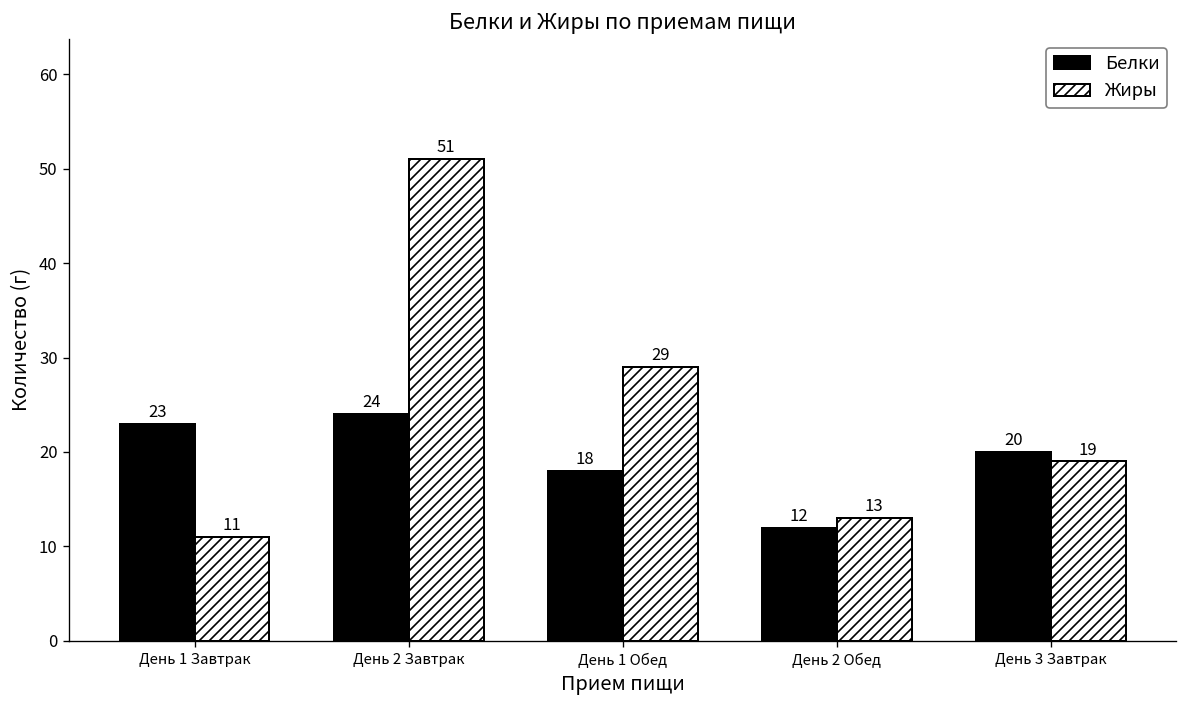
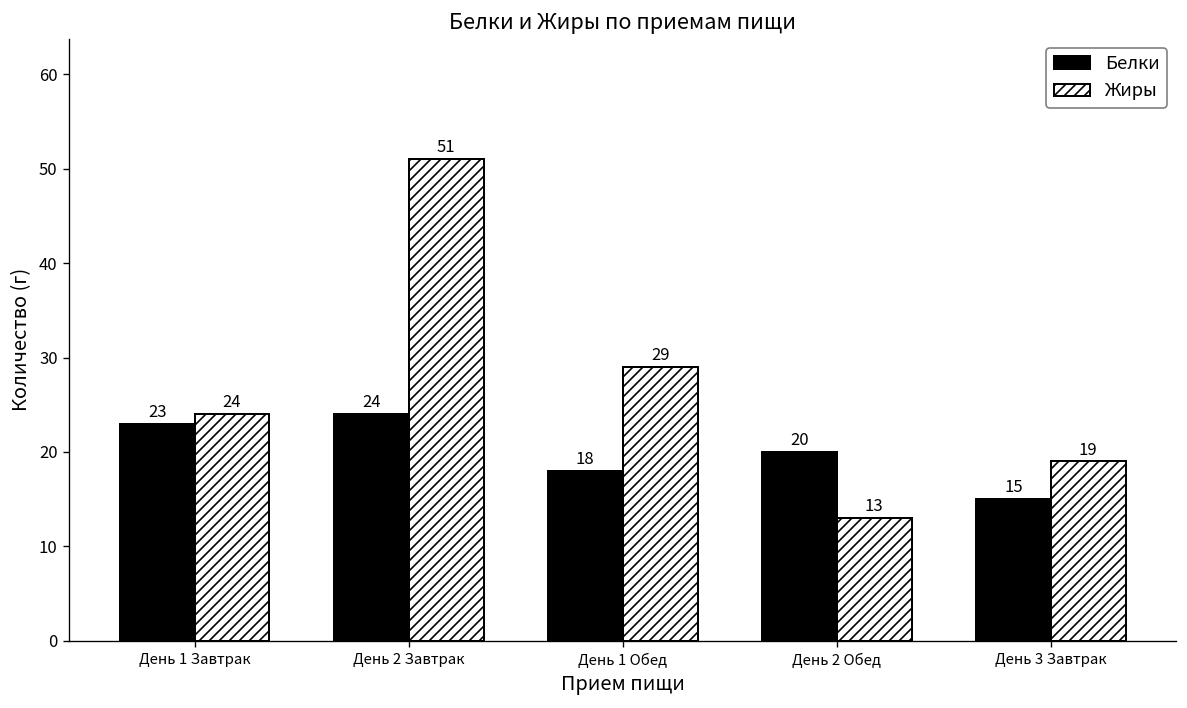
  {
    "Белки": {
      "День 1 Завтрак": 23,
      "День 2 Завтрак": 24,
      "День 1 Обед": 18,
-     "День 2 Обед": 12,
-     "День 3 Завтрак": 20
+     "День 2 Обед": 20,
+     "День 3 Завтрак": 15
    },
    "Жиры": {
-     "День 1 Завтрак": 11,
+     "День 1 Завтрак": 24,
      "День 2 Завтрак": 51,
      "День 1 Обед": 29,
      "День 2 Обед": 13,
      "День 3 Завтрак": 19
    }
  }
